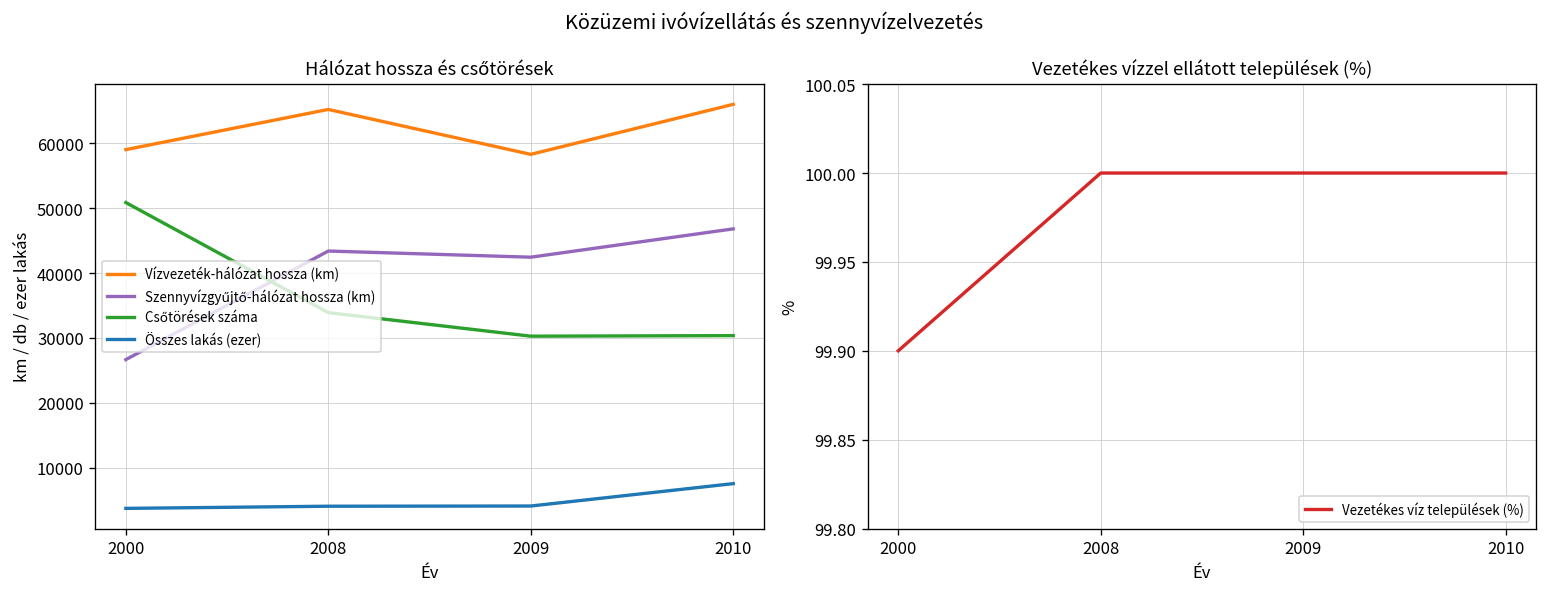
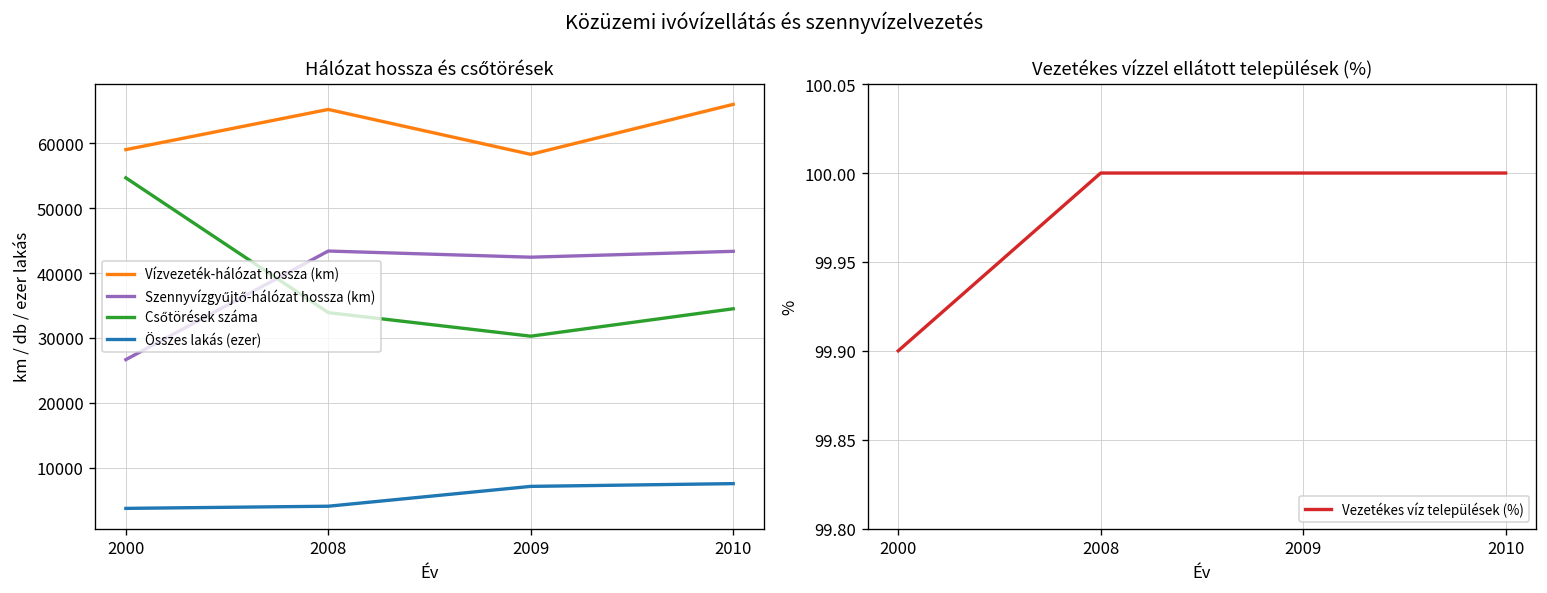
  {
    "Hálózat hossza és csőtörések": {
      "Vízvezeték-hálózat hossza (km)": {
        "2000": 59000,
        "2008": 65000,
        "2009": 58000,
        "2010": 66000
      },
      "Szennyvízgyűjtő-hálózat hossza (km)": {
        "2000": 27000,
        "2008": 43000,
        "2009": 42000,
-       "2010": 47000
+       "2010": 43000
      },
      "Csőtörések száma": {
-       "2000": 51000,
+       "2000": 55000,
        "2009": 30000,
-       "2010": 30000
+       "2010": 34000
      },
      "Összes lakás (ezer)": {
        "2000": 4000,
        "2008": 4000,
-       "2009": 4000,
+       "2009": 7000,
        "2010": 8000
      }
    },
    "Vezetékes vízzel ellátott települések (%)": {
      "2000": 99.900,
      "2008": 100.000,
      "2009": 100.000,
      "2010": 100.000
    }
  }
